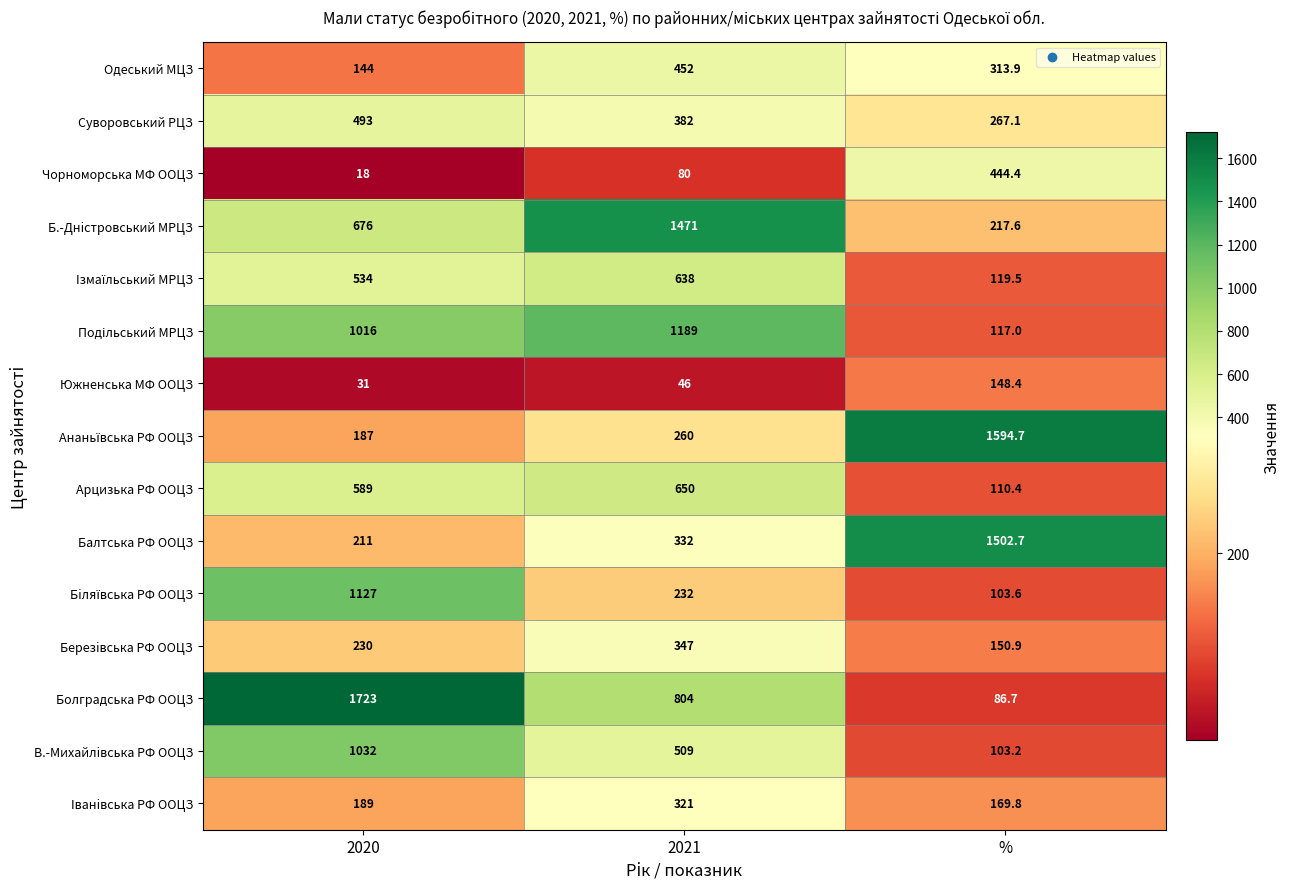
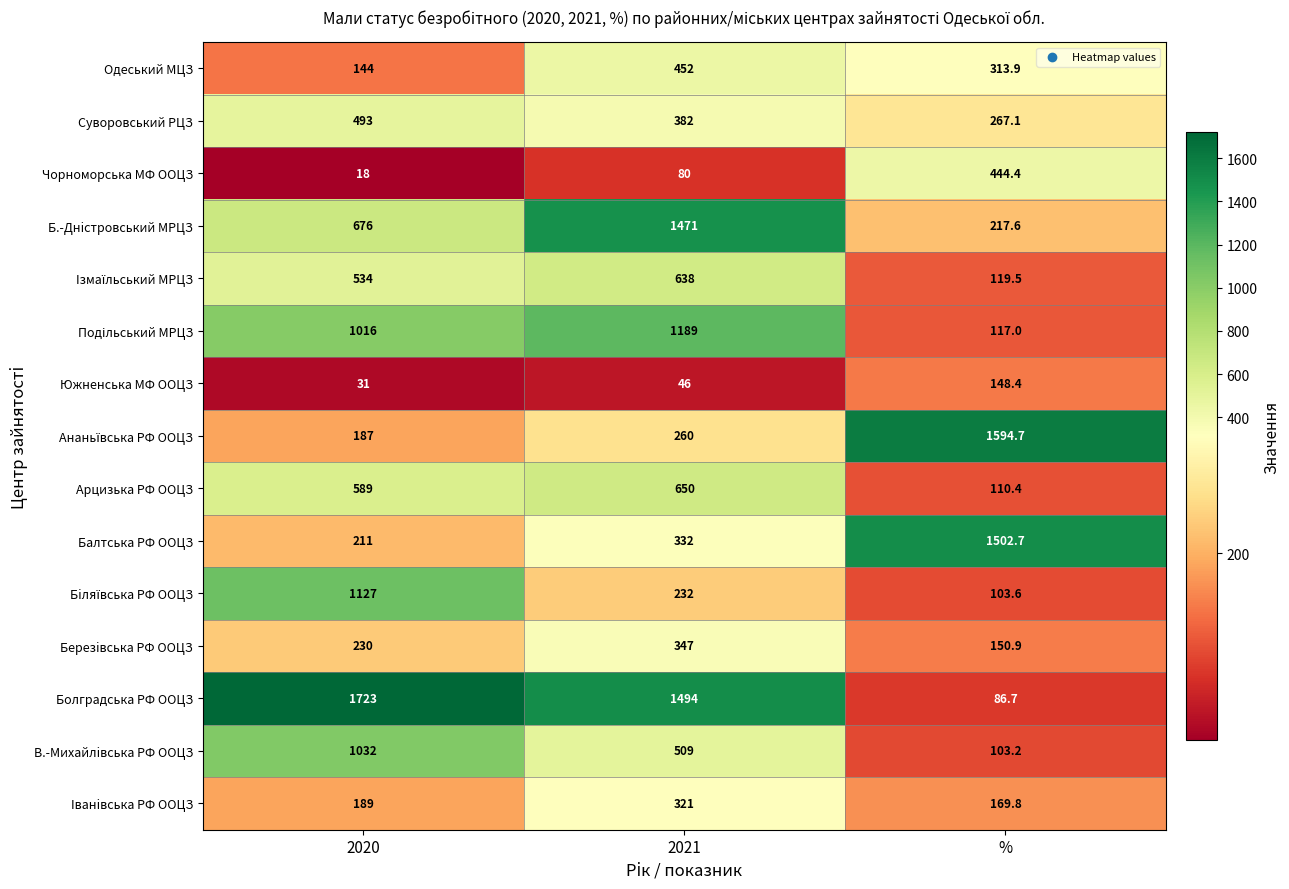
  {
    "Одеський МЦЗ": {
      "2020": 144,
      "2021": 452,
      "%": 313.9
    },
    "Суворовський РЦЗ": {
      "2020": 493,
      "2021": 382,
      "%": 267.1
    },
    "Чорноморська МФ ООЦЗ": {
      "2020": 18,
      "2021": 80,
      "%": 444.4
    },
    "Б.-Днiстровський МРЦЗ": {
      "2020": 676,
      "2021": 1471,
      "%": 217.6
    },
    "Iзмаїльський МРЦЗ": {
      "2020": 534,
      "2021": 638,
      "%": 119.5
    },
    "Подільський МРЦЗ": {
      "2020": 1016,
      "2021": 1189,
      "%": 117.0
    },
    "Южненська МФ ООЦЗ": {
      "2020": 31,
      "2021": 46,
      "%": 148.4
    },
    "Ананьївська РФ ООЦЗ": {
      "2020": 187,
      "2021": 260,
      "%": 1594.7
    },
    "Арцизька РФ ООЦЗ": {
      "2020": 589,
      "2021": 650,
      "%": 110.4
    },
    "Балтська РФ ООЦЗ": {
      "2020": 211,
      "2021": 332,
      "%": 1502.7
    },
    "Бiляївська РФ ООЦЗ": {
      "2020": 1127,
      "2021": 232,
      "%": 103.6
    },
    "Березiвська РФ ООЦЗ": {
      "2020": 230,
      "2021": 347,
      "%": 150.9
    },
    "Болградська РФ ООЦЗ": {
      "2020": 1723,
-     "2021": 804,
+     "2021": 1494,
      "%": 86.7
    },
    "В.-Михайлiвська РФ ООЦЗ": {
      "2020": 1032,
      "2021": 509,
      "%": 103.2
    },
    "Iванiвська РФ ООЦЗ": {
      "2020": 189,
      "2021": 321,
      "%": 169.8
    }
  }
